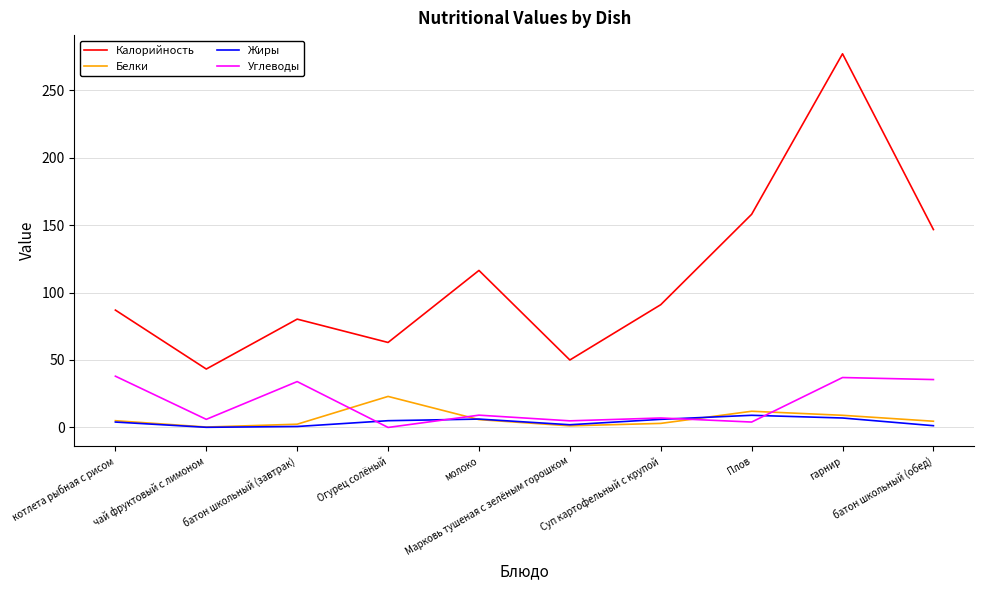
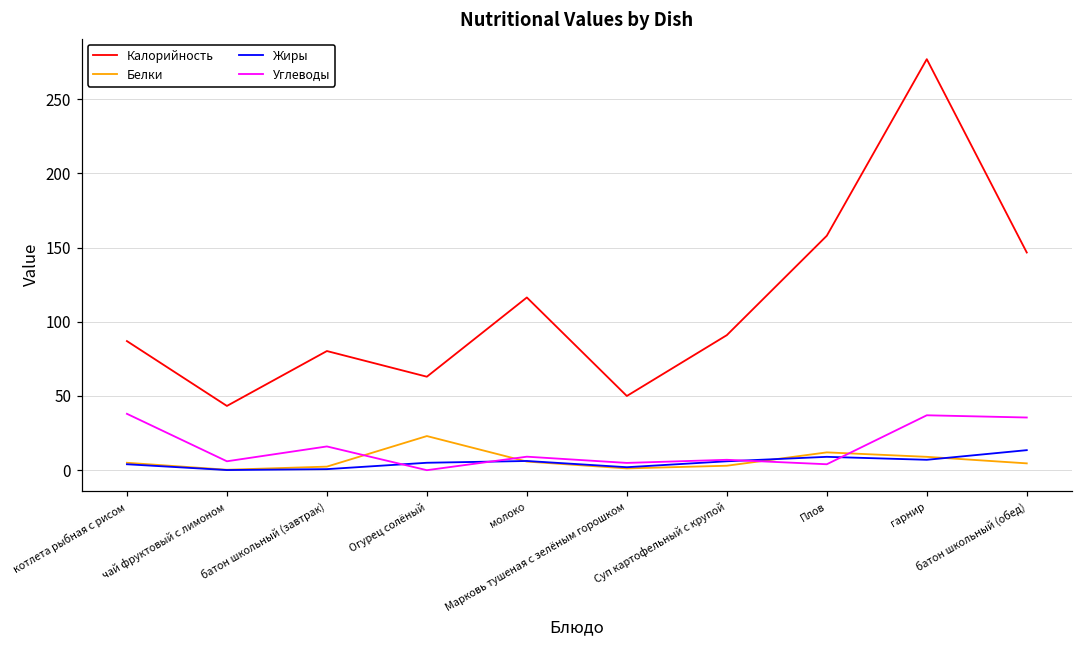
  {
    "Калорийность": {
      "котлета рыбная с рисом": 87,
      "чай фруктовый с лимоном": 43,
      "батон школьный (завтрак)": 80,
      "Огурец солёный": 63,
      "молоко": 116,
      "Марковь тушеная с зелёным горошком": 50,
      "Суп картофельный с крупой": 91,
      "Плов": 158,
      "гарнир": 277,
      "батон школьный (обед)": 147
    },
    "Белки": {
      "Огурец солёный": 23,
      "Суп картофельный с крупой": 3,
      "Плов": 12,
      "гарнир": 9,
      "батон школьный (обед)": 5
    },
    "Жиры": {
      "Огурец солёный": 5,
      "Плов": 9,
      "гарнир": 7,
-     "батон школьный (обед)": 1
+     "батон школьный (обед)": 14
    },
    "Углеводы": {
      "котлета рыбная с рисом": 38,
      "чай фруктовый с лимоном": 6,
-     "батон школьный (завтрак)": 34,
+     "батон школьный (завтрак)": 16,
      "Огурец солёный": 0,
      "молоко": 9,
      "Марковь тушеная с зелёным горошком": 5,
      "Плов": 4,
      "гарнир": 37,
      "батон школьный (обед)": 36
    }
  }
